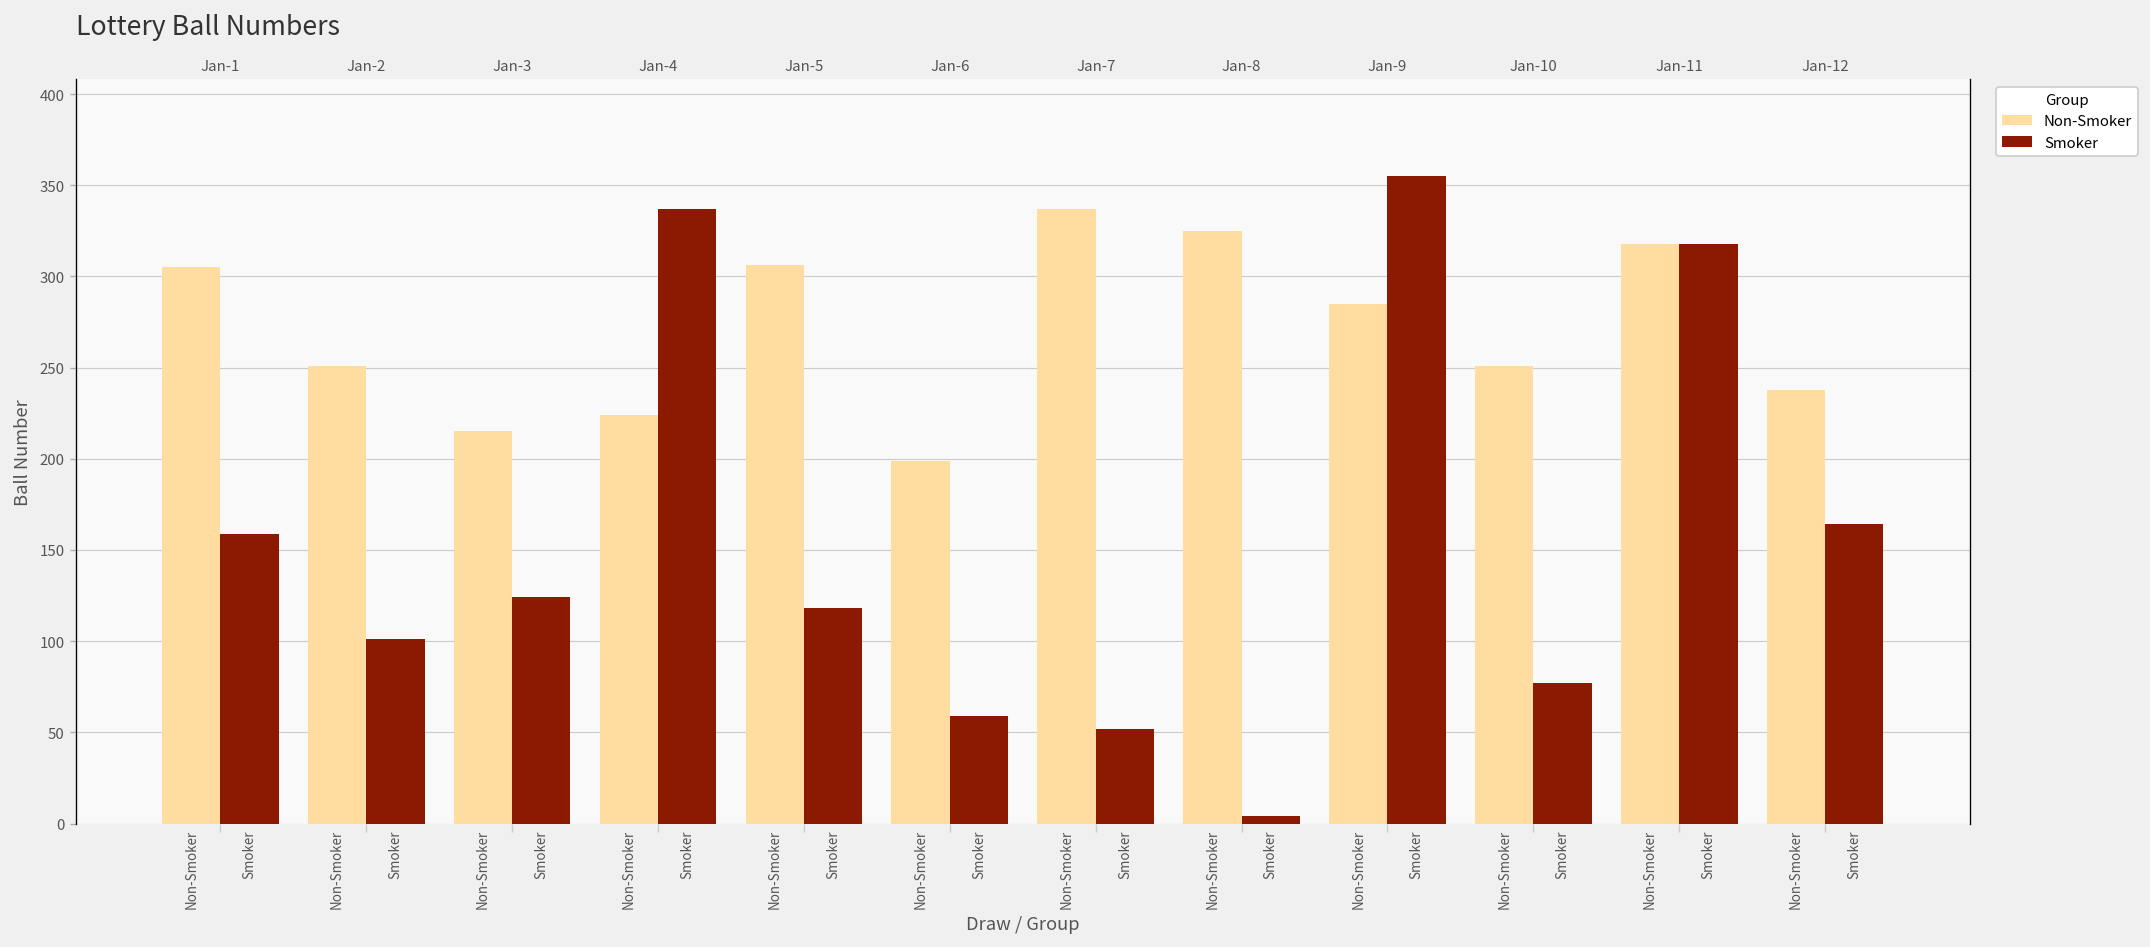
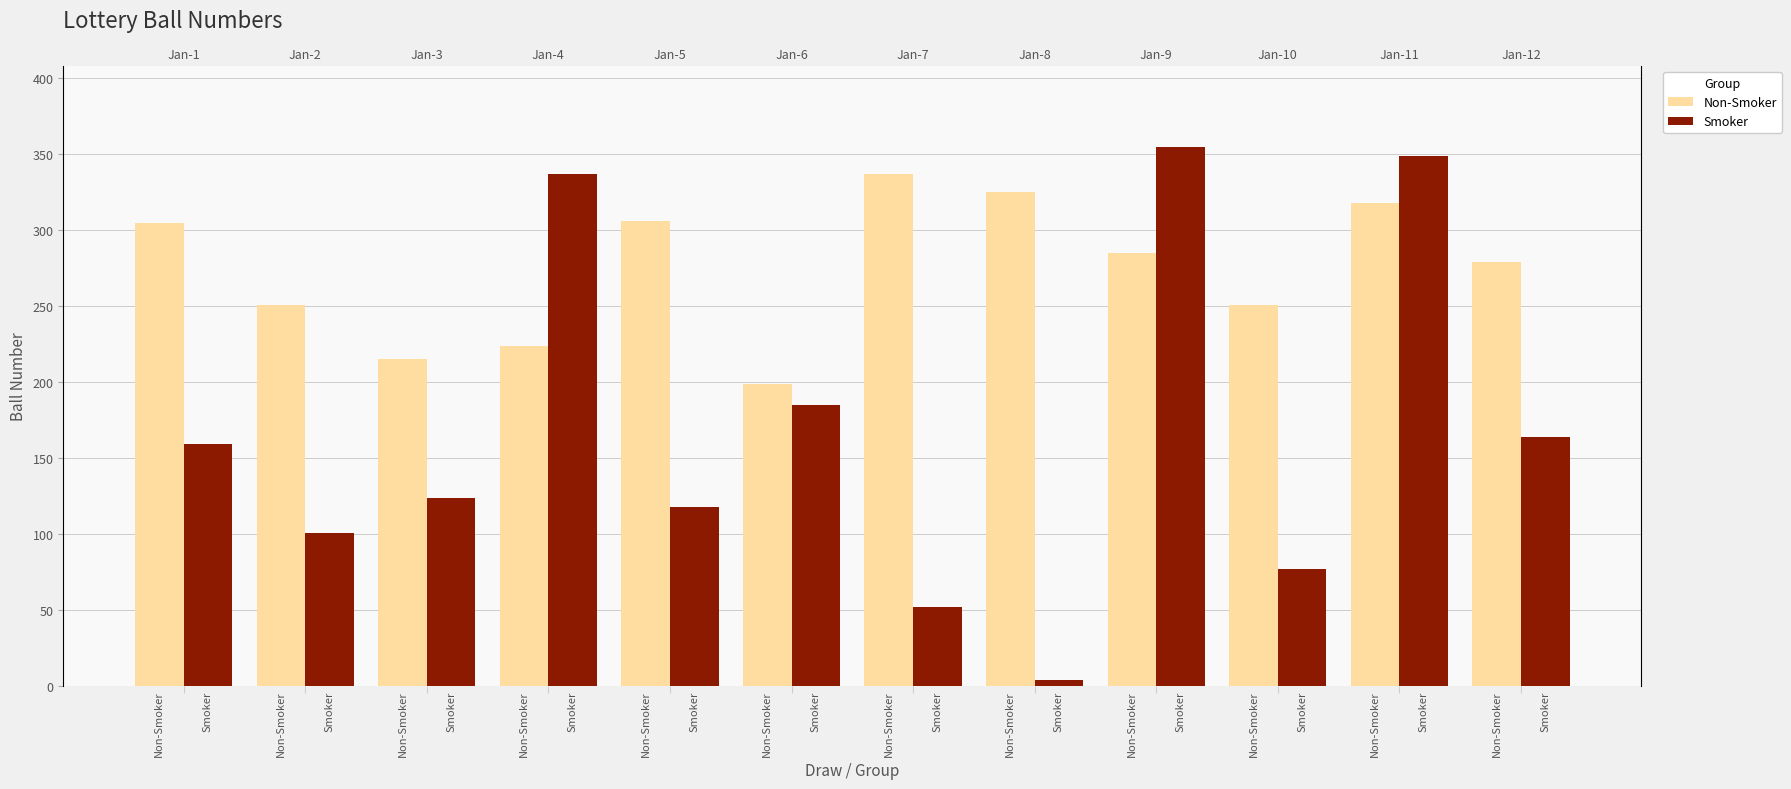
  {
    "Non-Smoker": {
      "Jan-1": 305,
      "Jan-2": 251,
      "Jan-3": 215,
      "Jan-4": 224,
      "Jan-5": 306,
      "Jan-6": 199,
      "Jan-7": 337,
      "Jan-8": 325,
      "Jan-9": 285,
      "Jan-10": 251,
      "Jan-11": 318,
-     "Jan-12": 238
+     "Jan-12": 279
    },
    "Smoker": {
      "Jan-1": 159,
      "Jan-2": 101,
      "Jan-3": 124,
      "Jan-4": 337,
      "Jan-5": 118,
-     "Jan-6": 59,
+     "Jan-6": 185,
      "Jan-7": 52,
      "Jan-8": 4,
      "Jan-9": 355,
      "Jan-10": 77,
-     "Jan-11": 318,
+     "Jan-11": 349,
      "Jan-12": 164
    }
  }
